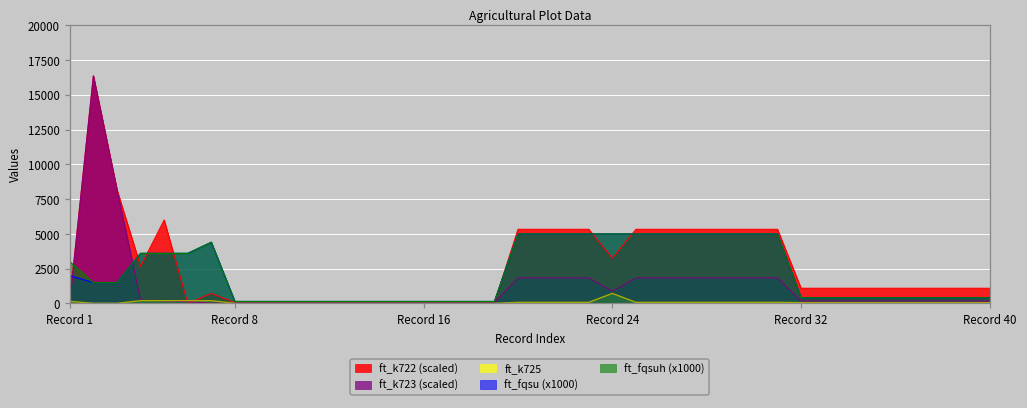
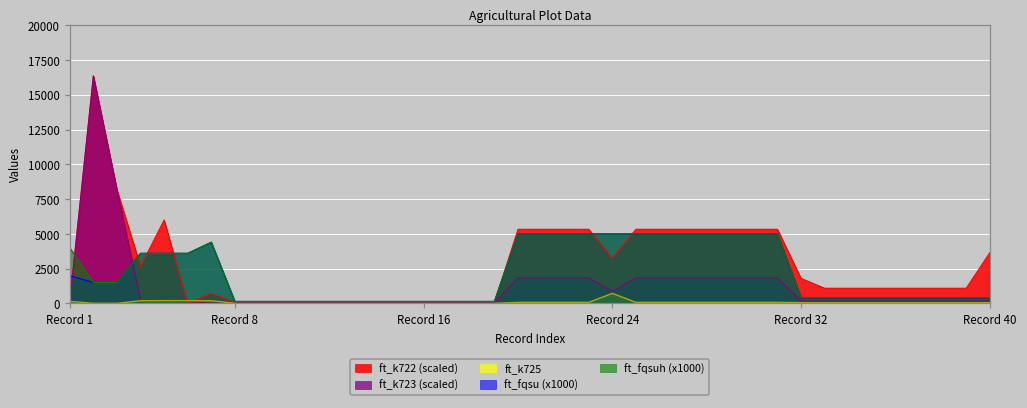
  {
    "ft_k722 (scaled)": {
      "Record 24": 3300,
-     "Record 32": 1100,
-     "Record 40": 1100
+     "Record 32": 1800,
+     "Record 40": 3700
    },
    "ft_fqsu (x1000)": {
      "Record 1": 2000
    },
    "ft_fqsuh (x1000)": {
-     "Record 1": 3000
+     "Record 1": 4000
    }
  }
